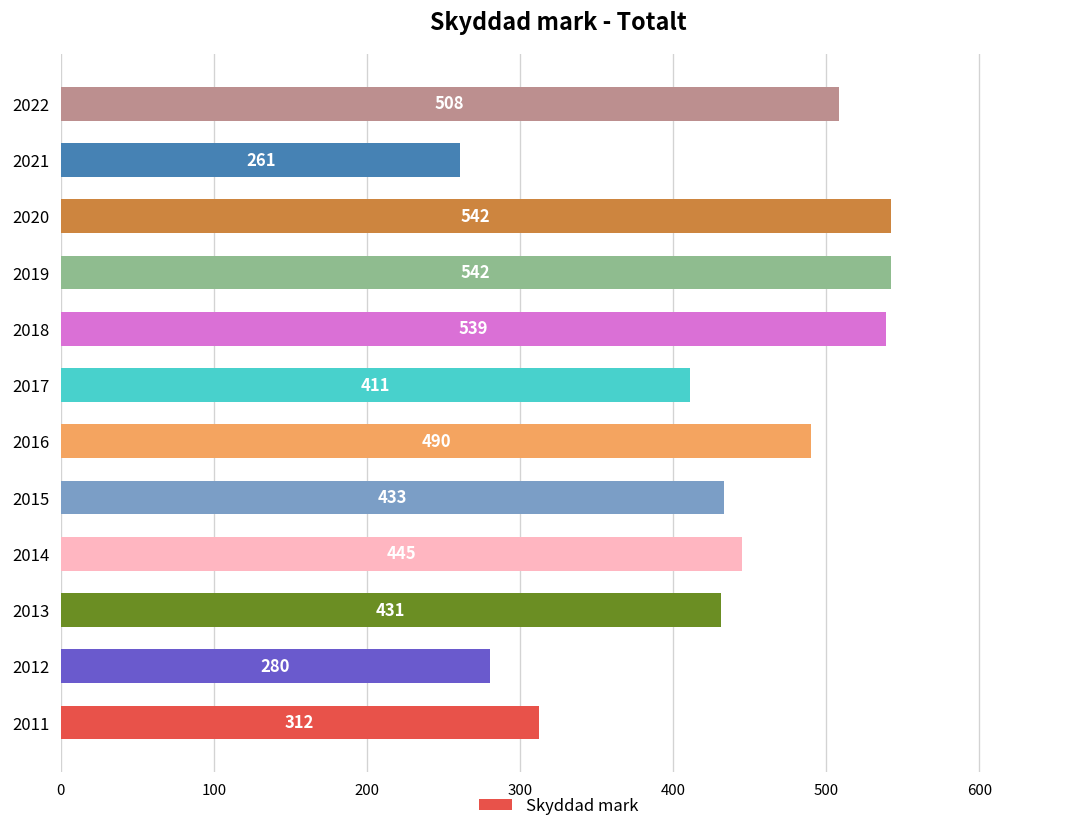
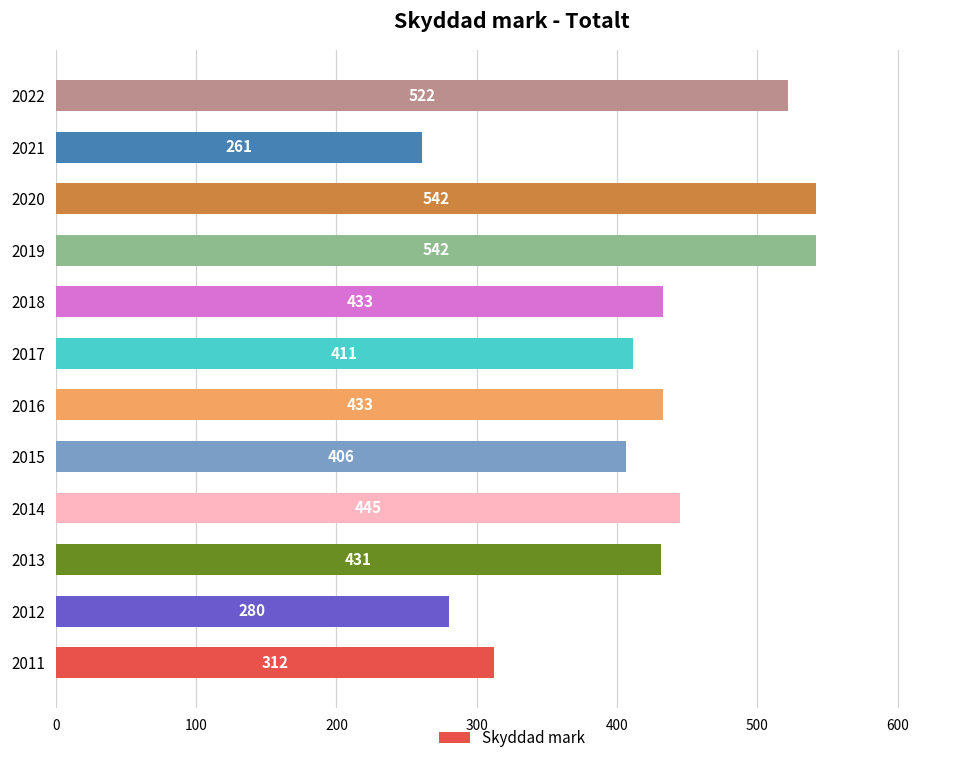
  {
-   "2022": 508,
+   "2022": 522,
    "2021": 261,
    "2020": 542,
    "2019": 542,
-   "2018": 539,
+   "2018": 433,
    "2017": 411,
-   "2016": 490,
-   "2015": 433,
+   "2016": 433,
+   "2015": 406,
    "2014": 445,
    "2013": 431,
    "2012": 280,
    "2011": 312
  }
